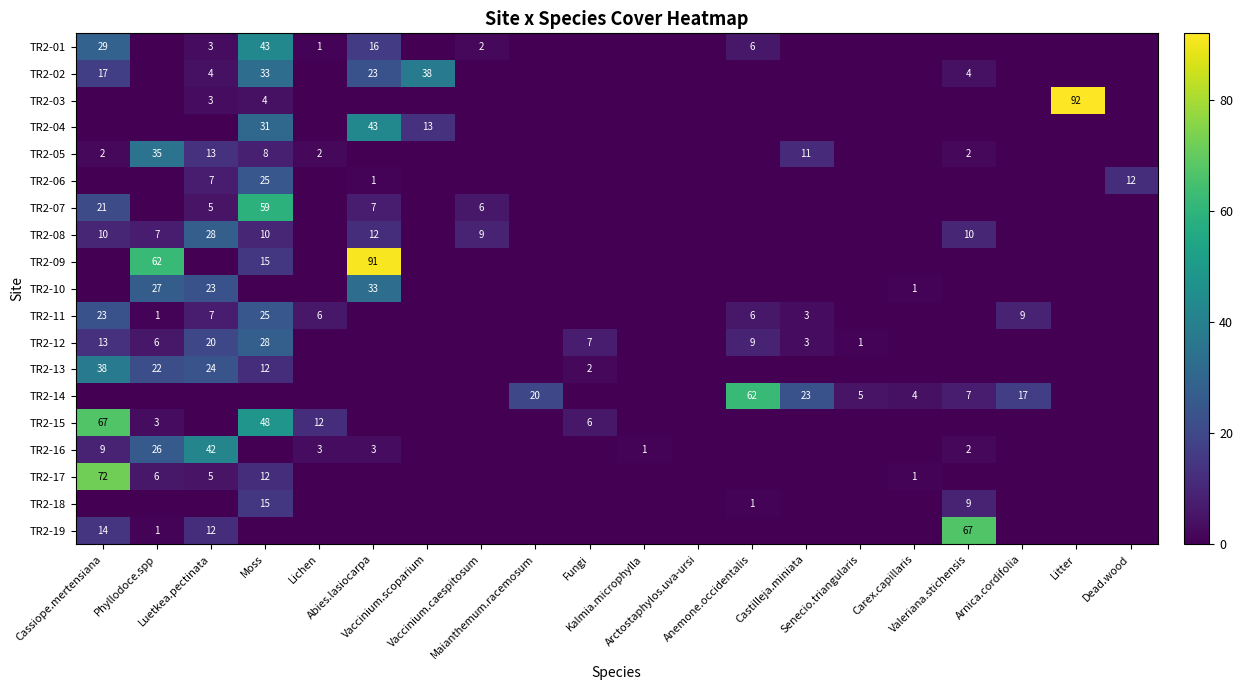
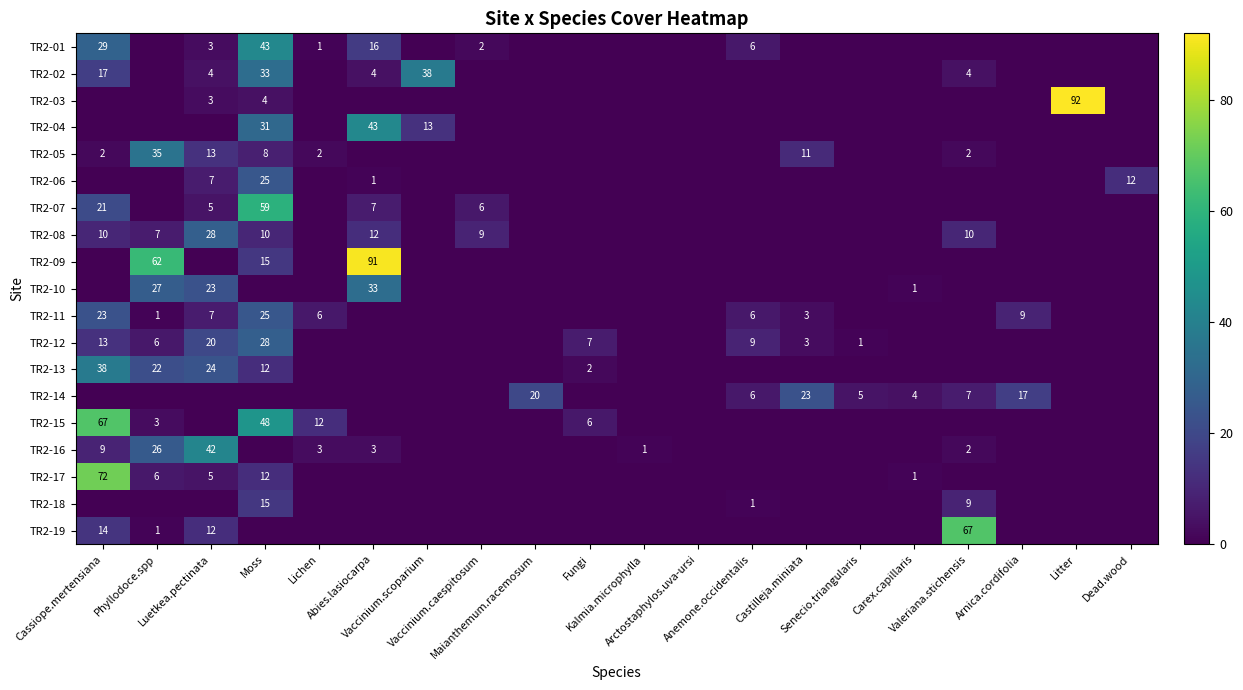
  {
    "TR2-01": {
      "Cassiope.mertensiana": 29,
      "Luetkea.pectinata": 3,
      "Moss": 43,
      "Lichen": 1,
      "Abies.lasiocarpa": 16,
      "Vaccinium.caespitosum": 2,
      "Anemone.occidentalis": 6
    },
    "TR2-02": {
      "Cassiope.mertensiana": 17,
      "Luetkea.pectinata": 4,
      "Moss": 33,
-     "Abies.lasiocarpa": 23,
+     "Abies.lasiocarpa": 4,
      "Vaccinium.scoparium": 38,
      "Valeriana.stichensis": 4
    },
    "TR2-03": {
      "Luetkea.pectinata": 3,
      "Moss": 4,
      "Litter": 92
    },
    "TR2-04": {
      "Moss": 31,
      "Abies.lasiocarpa": 43,
      "Vaccinium.scoparium": 13
    },
    "TR2-05": {
      "Cassiope.mertensiana": 2,
      "Phyllodoce.spp": 35,
      "Luetkea.pectinata": 13,
      "Moss": 8,
      "Lichen": 2,
      "Castilleja.miniata": 11,
      "Valeriana.stichensis": 2
    },
    "TR2-06": {
      "Luetkea.pectinata": 7,
      "Moss": 25,
      "Abies.lasiocarpa": 1,
      "Dead.wood": 12
    },
    "TR2-07": {
      "Cassiope.mertensiana": 21,
      "Luetkea.pectinata": 5,
      "Moss": 59,
      "Abies.lasiocarpa": 7,
      "Vaccinium.caespitosum": 6
    },
    "TR2-08": {
      "Cassiope.mertensiana": 10,
      "Phyllodoce.spp": 7,
      "Luetkea.pectinata": 28,
      "Moss": 10,
      "Abies.lasiocarpa": 12,
      "Vaccinium.caespitosum": 9,
      "Valeriana.stichensis": 10
    },
    "TR2-09": {
      "Phyllodoce.spp": 62,
      "Moss": 15,
      "Abies.lasiocarpa": 91
    },
    "TR2-10": {
      "Phyllodoce.spp": 27,
      "Luetkea.pectinata": 23,
      "Abies.lasiocarpa": 33,
      "Carex.capillaris": 1
    },
    "TR2-11": {
      "Cassiope.mertensiana": 23,
      "Phyllodoce.spp": 1,
      "Luetkea.pectinata": 7,
      "Moss": 25,
      "Lichen": 6,
      "Anemone.occidentalis": 6,
      "Castilleja.miniata": 3,
      "Arnica.cordifolia": 9
    },
    "TR2-12": {
      "Cassiope.mertensiana": 13,
      "Phyllodoce.spp": 6,
      "Luetkea.pectinata": 20,
      "Moss": 28,
      "Fungi": 7,
      "Anemone.occidentalis": 9,
      "Castilleja.miniata": 3,
      "Senecio.triangularis": 1
    },
    "TR2-13": {
      "Cassiope.mertensiana": 38,
      "Phyllodoce.spp": 22,
      "Luetkea.pectinata": 24,
      "Moss": 12,
      "Fungi": 2
    },
    "TR2-14": {
      "Maianthemum.racemosum": 20,
-     "Anemone.occidentalis": 62,
+     "Anemone.occidentalis": 6,
      "Castilleja.miniata": 23,
      "Senecio.triangularis": 5,
      "Carex.capillaris": 4,
      "Valeriana.stichensis": 7,
      "Arnica.cordifolia": 17
    },
    "TR2-15": {
      "Cassiope.mertensiana": 67,
      "Phyllodoce.spp": 3,
      "Moss": 48,
      "Lichen": 12,
      "Fungi": 6
    },
    "TR2-16": {
      "Cassiope.mertensiana": 9,
      "Phyllodoce.spp": 26,
      "Luetkea.pectinata": 42,
      "Lichen": 3,
      "Abies.lasiocarpa": 3,
      "Kalmia.microphylla": 1,
      "Valeriana.stichensis": 2
    },
    "TR2-17": {
      "Cassiope.mertensiana": 72,
      "Phyllodoce.spp": 6,
      "Luetkea.pectinata": 5,
      "Moss": 12,
      "Carex.capillaris": 1
    },
    "TR2-18": {
      "Moss": 15,
      "Anemone.occidentalis": 1,
      "Valeriana.stichensis": 9
    },
    "TR2-19": {
      "Cassiope.mertensiana": 14,
      "Phyllodoce.spp": 1,
      "Luetkea.pectinata": 12,
      "Valeriana.stichensis": 67
    }
  }
